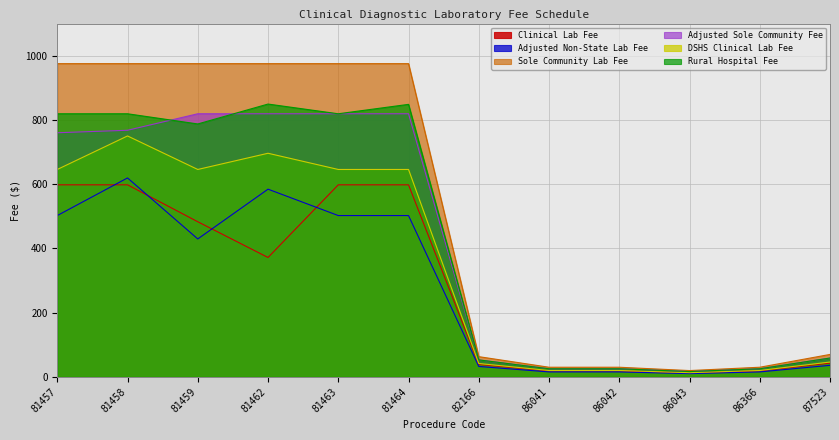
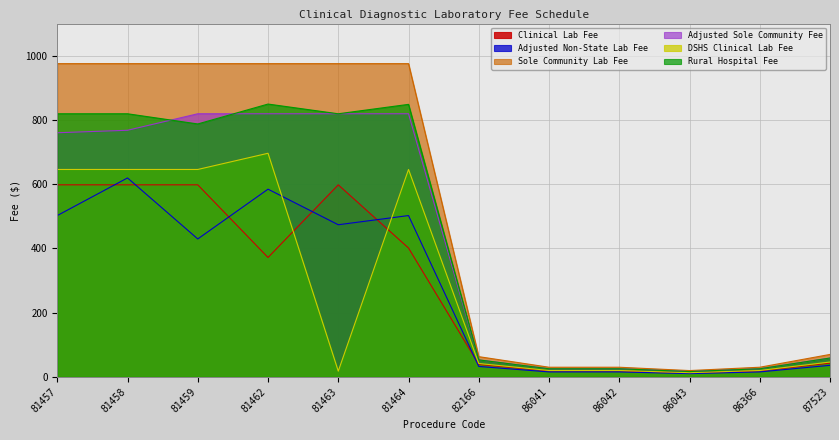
  {
    "Clinical Lab Fee": {
      "81457": 600,
      "81458": 600,
-     "81459": 480,
+     "81459": 600,
      "81462": 370,
      "81463": 600,
-     "81464": 600
+     "81464": 400
    },
    "Adjusted Non-State Lab Fee": {
      "81457": 500,
      "81458": 620,
      "81459": 430,
      "81462": 580,
-     "81463": 500,
+     "81463": 470,
      "81464": 500
    },
    "Sole Community Lab Fee": {
      "81457": 980,
      "81458": 980,
      "81459": 980,
      "81462": 980,
      "81463": 980,
      "81464": 980,
      "82166": 60,
      "87523": 70
    },
    "Adjusted Sole Community Fee": {
      "81457": 760,
      "81458": 770,
      "81459": 820,
      "81462": 820,
      "81464": 820
    },
    "DSHS Clinical Lab Fee": {
      "81457": 650,
-     "81458": 750,
+     "81458": 650,
      "81459": 650,
      "81462": 700,
-     "81463": 650,
+     "81463": 20,
      "81464": 650
    },
    "Rural Hospital Fee": {
      "81457": 820,
      "81458": 820,
      "81459": 790,
      "81462": 850,
      "81464": 850
    }
  }
